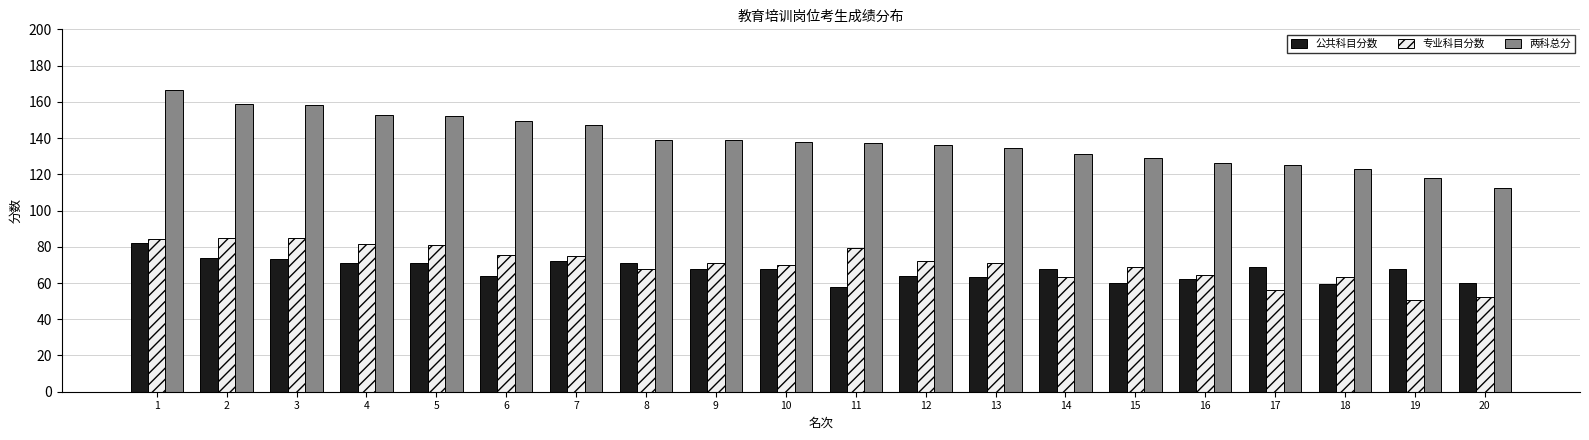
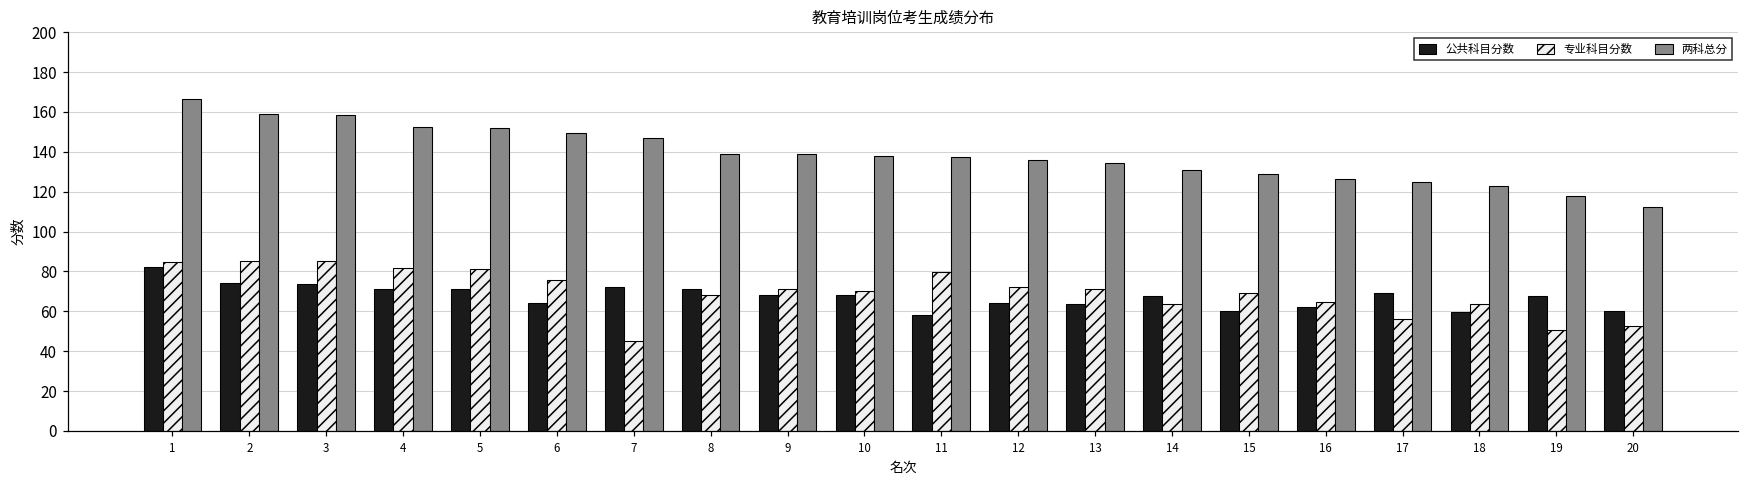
  {
    "公共科目分数": {
      "1": 82,
      "2": 74,
      "3": 74,
      "4": 71,
      "5": 71,
      "6": 64,
      "7": 72,
      "8": 71,
      "9": 68,
      "10": 68,
      "11": 58,
      "12": 64,
      "13": 64,
      "14": 68,
      "15": 60,
      "16": 62,
      "17": 69,
      "18": 60,
      "19": 68,
      "20": 60
    },
    "专业科目分数": {
      "1": 85,
      "2": 85,
      "3": 85,
      "4": 82,
      "5": 81,
      "6": 76,
-     "7": 75,
+     "7": 45,
      "8": 68,
      "9": 71,
      "10": 70,
      "11": 80,
      "12": 72,
      "13": 71,
      "14": 64,
      "15": 69,
      "16": 65,
      "17": 56,
      "18": 64,
      "19": 51,
      "20": 53
    },
    "两科总分": {
      "1": 167,
      "2": 159,
      "3": 159,
      "4": 153,
      "5": 152,
      "6": 150,
      "7": 147,
      "8": 139,
      "9": 139,
      "10": 138,
      "11": 138,
      "12": 136,
      "13": 135,
      "14": 131,
      "15": 129,
      "16": 127,
      "17": 125,
      "18": 123,
      "19": 118,
      "20": 113
    }
  }
